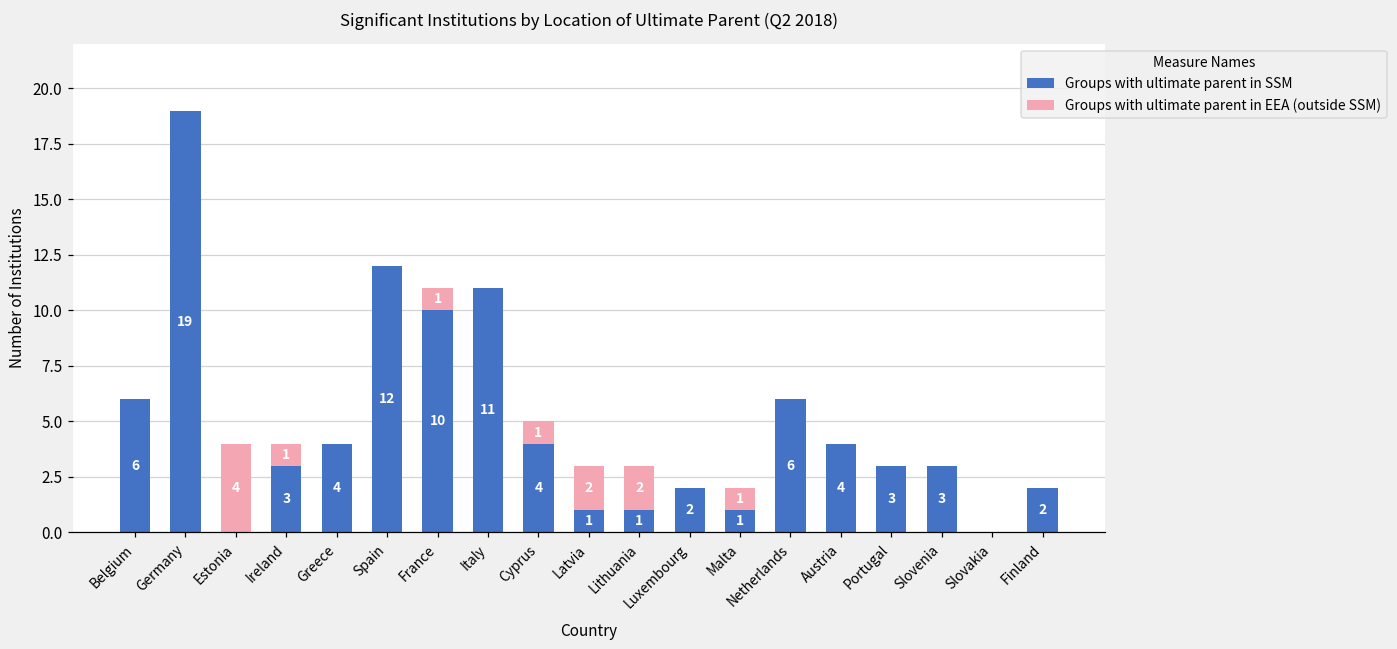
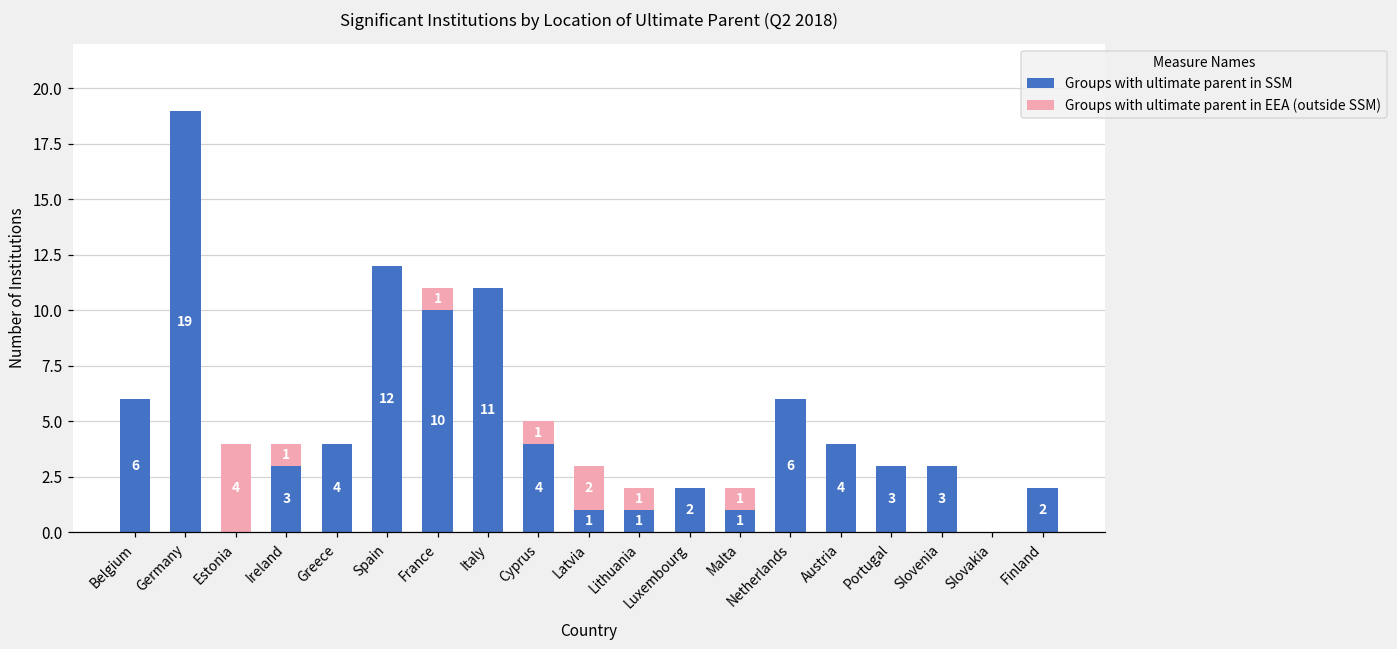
  {
    "Groups with ultimate parent in SSM": {
      "Belgium": 6,
      "Germany": 19,
      "Ireland": 3,
      "Greece": 4,
      "Spain": 12,
      "France": 10,
      "Italy": 11,
      "Cyprus": 4,
      "Latvia": 1,
      "Lithuania": 1,
      "Luxembourg": 2,
      "Malta": 1,
      "Netherlands": 6,
      "Austria": 4,
      "Portugal": 3,
      "Slovenia": 3,
      "Finland": 2
    },
    "Groups with ultimate parent in EEA (outside SSM)": {
      "Estonia": 4,
      "Ireland": 1,
      "France": 1,
      "Cyprus": 1,
      "Latvia": 2,
-     "Lithuania": 2,
+     "Lithuania": 1,
      "Malta": 1
    }
  }
